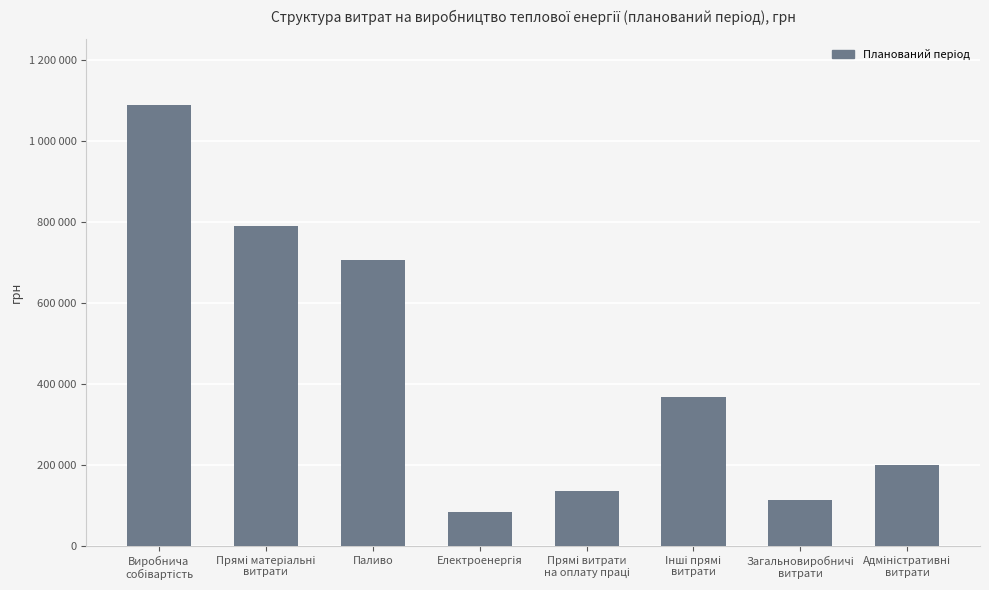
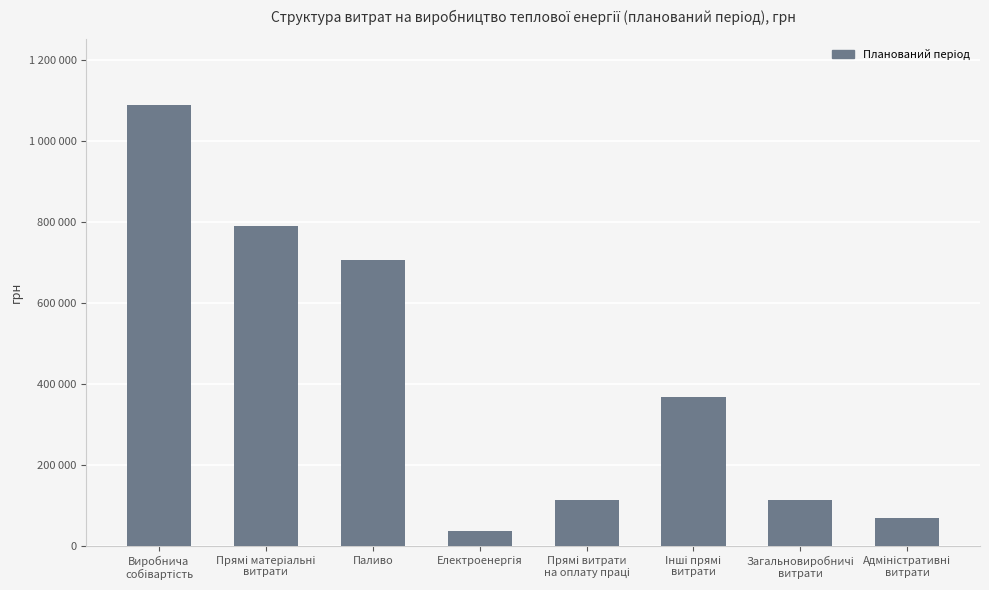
  {
    "Виробнича собівартість": 1090000,
    "Прямі матеріальні витрати": 790000,
    "Паливо": 710000,
-   "Електроенергія": 80000,
-   "Прямі витрати на оплату праці": 140000,
+   "Електроенергія": 40000,
+   "Прямі витрати на оплату праці": 120000,
    "Інші прямі витрати": 370000,
    "Загальновиробничі витрати": 110000,
-   "Адміністративні витрати": 200000
+   "Адміністративні витрати": 70000
  }
